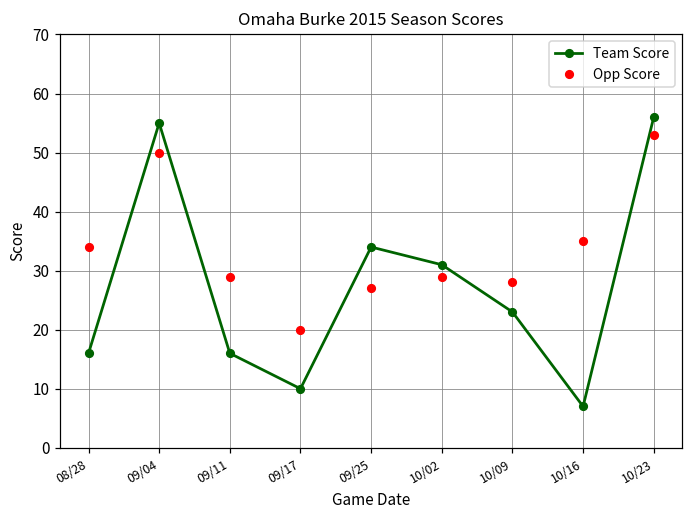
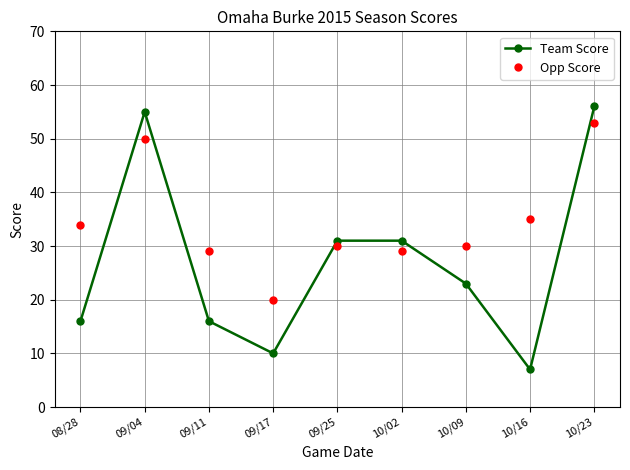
  {
    "Team Score": {
      "08/28": 16,
      "09/04": 55,
      "09/11": 16,
      "09/17": 10,
-     "09/25": 34,
+     "09/25": 31,
      "10/02": 31,
      "10/09": 23,
      "10/16": 7,
      "10/23": 56
    },
    "Opp Score": {
      "08/28": 34,
      "09/04": 50,
      "09/11": 29,
      "09/17": 20,
-     "09/25": 27,
+     "09/25": 30,
      "10/02": 29,
-     "10/09": 28,
+     "10/09": 30,
      "10/16": 35,
      "10/23": 53
    }
  }
